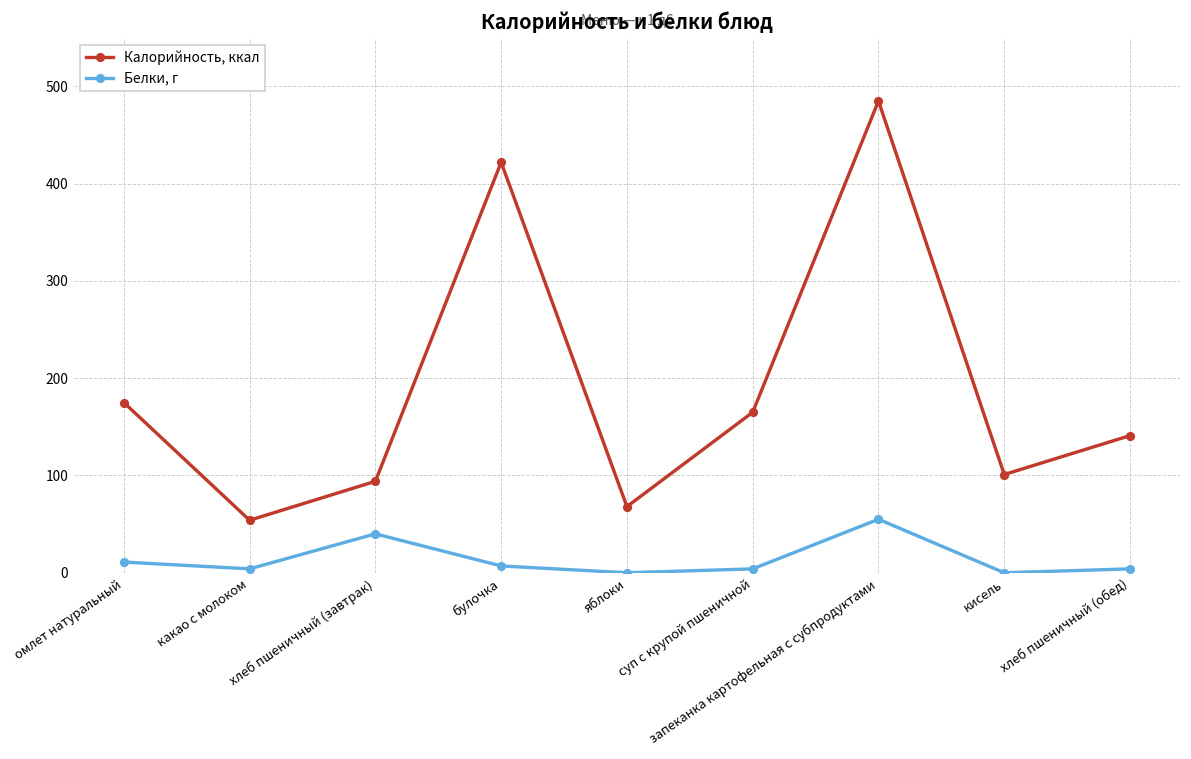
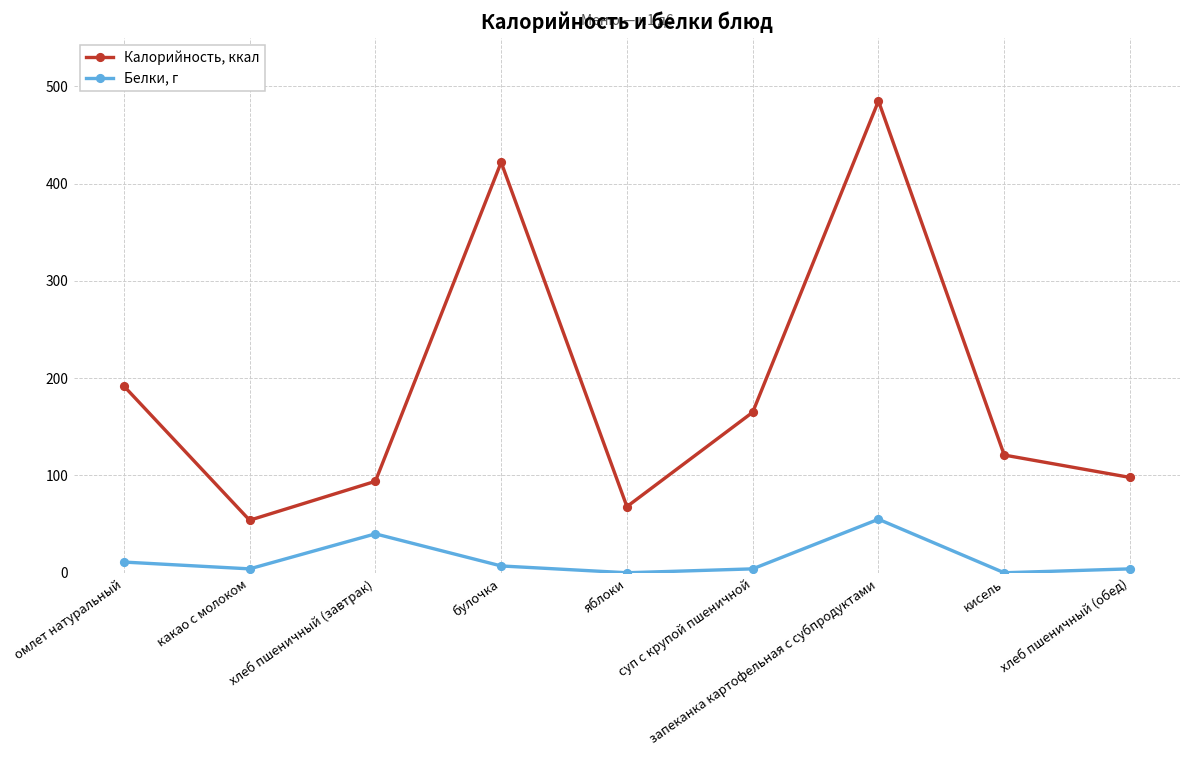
  {
    "Калорийность, ккал": {
-     "омлет натуральный": 180,
+     "омлет натуральный": 190,
      "какао с молоком": 50,
      "хлеб пшеничный (завтрак)": 90,
      "булочка": 420,
      "яблоки": 70,
      "суп с крупой пшеничной": 170,
      "запеканка картофельная с субпродуктами": 490,
-     "кисель": 100,
-     "хлеб пшеничный (обед)": 140
+     "кисель": 120,
+     "хлеб пшеничный (обед)": 100
    },
    "Белки, г": {
      "омлет натуральный": 10,
      "какао с молоком": 0,
      "хлеб пшеничный (завтрак)": 40,
      "булочка": 10,
      "яблоки": 0,
      "суп с крупой пшеничной": 0,
      "запеканка картофельная с субпродуктами": 60,
      "кисель": 0,
      "хлеб пшеничный (обед)": 0
    }
  }
